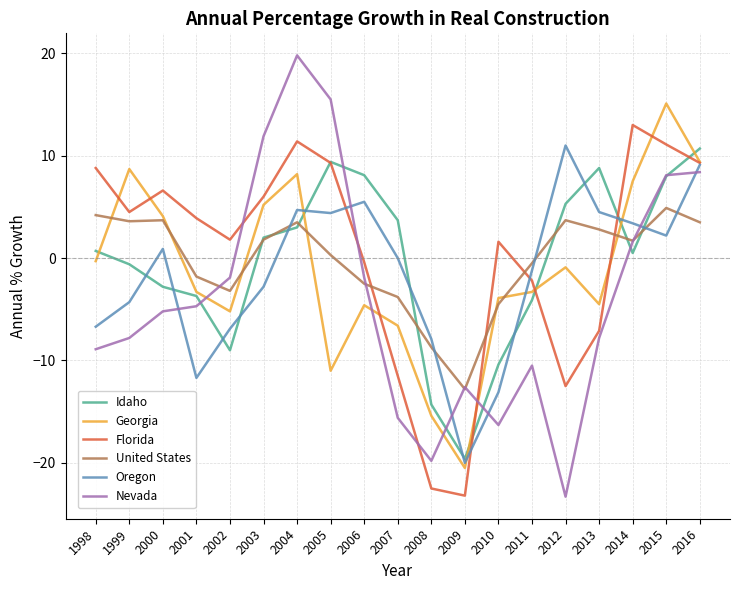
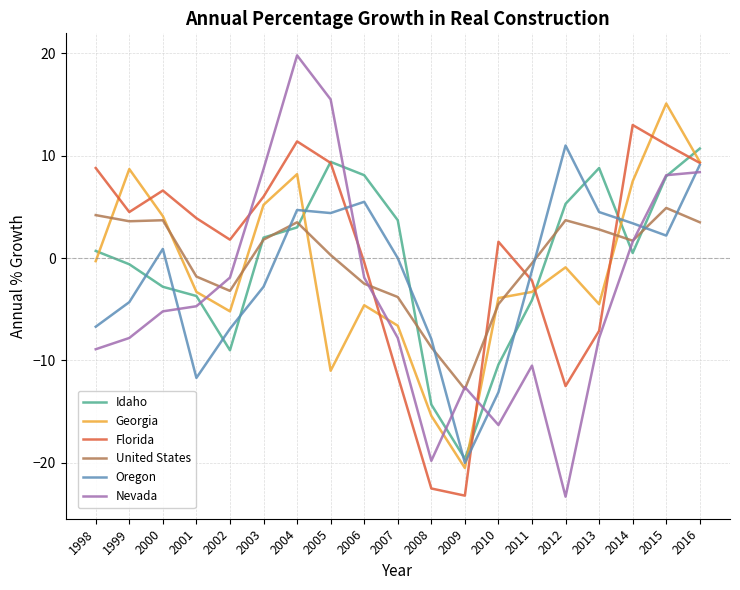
  {
    "Georgia": {
      "1998": -0.3,
      "1999": 8.7,
      "2000": 4.1,
      "2001": -3.3,
      "2002": -5.2,
      "2003": 5.2,
      "2004": 8.2,
      "2005": -11.0,
      "2006": -4.6,
      "2007": -6.6,
      "2008": -15.4,
      "2009": -20.5,
      "2010": -3.9,
      "2011": -3.3,
      "2012": -0.9,
      "2013": -4.5,
      "2014": 7.5,
      "2015": 15.1
    },
    "Nevada": {
      "1998": -8.9,
      "1999": -7.8,
      "2000": -5.2,
      "2001": -4.7,
      "2002": -1.9,
-     "2003": 11.9,
+     "2003": 8.7,
      "2004": 19.8,
      "2005": 15.5,
      "2006": -1.9,
-     "2007": -15.6,
+     "2007": -7.8,
      "2008": -19.8,
      "2010": -16.3,
      "2011": -10.5,
      "2012": -23.3,
      "2013": -7.8,
      "2016": 8.4
    }
  }
